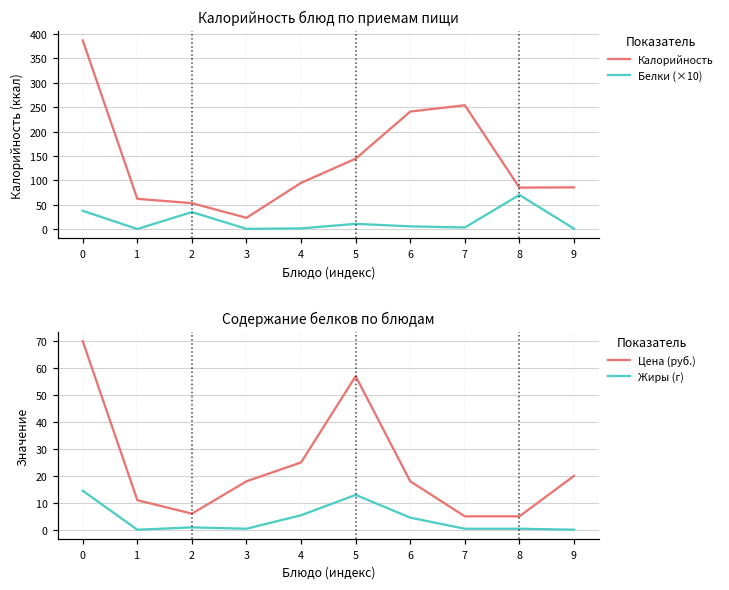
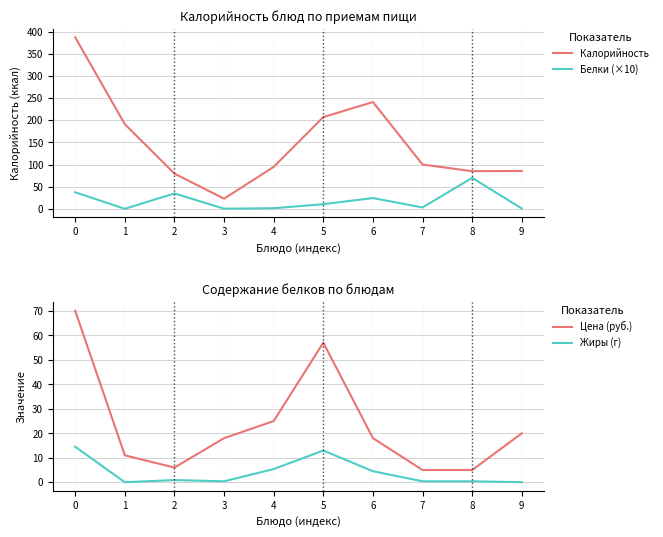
  {
    "Калорийность блюд по приемам пищи": {
      "Калорийность": {
        "0": 390,
-       "1": 60,
-       "2": 50,
+       "1": 190,
+       "2": 80,
        "3": 20,
        "4": 90,
-       "5": 140,
+       "5": 210,
        "6": 240,
-       "7": 250,
+       "7": 100,
        "8": 90,
        "9": 90
      },
      "Белки (×10)": {
        "0": 40,
        "1": 0,
        "2": 30,
        "3": 0,
        "4": 0,
        "5": 10,
-       "6": 10,
+       "6": 20,
        "7": 0,
        "8": 70,
        "9": 0
      }
    },
    "Содержание белков по блюдам": {
      "Цена (руб.)": {
        "0": 70,
        "1": 11,
        "2": 6,
        "3": 18,
        "4": 25,
        "5": 57,
        "6": 18,
        "7": 5,
        "8": 5,
        "9": 20
      },
      "Жиры (г)": {
        "0": 15,
        "1": 0,
        "2": 1,
        "3": 0,
        "4": 5,
        "5": 13,
        "6": 5,
        "7": 0,
        "8": 0,
        "9": 0
      }
    }
  }
